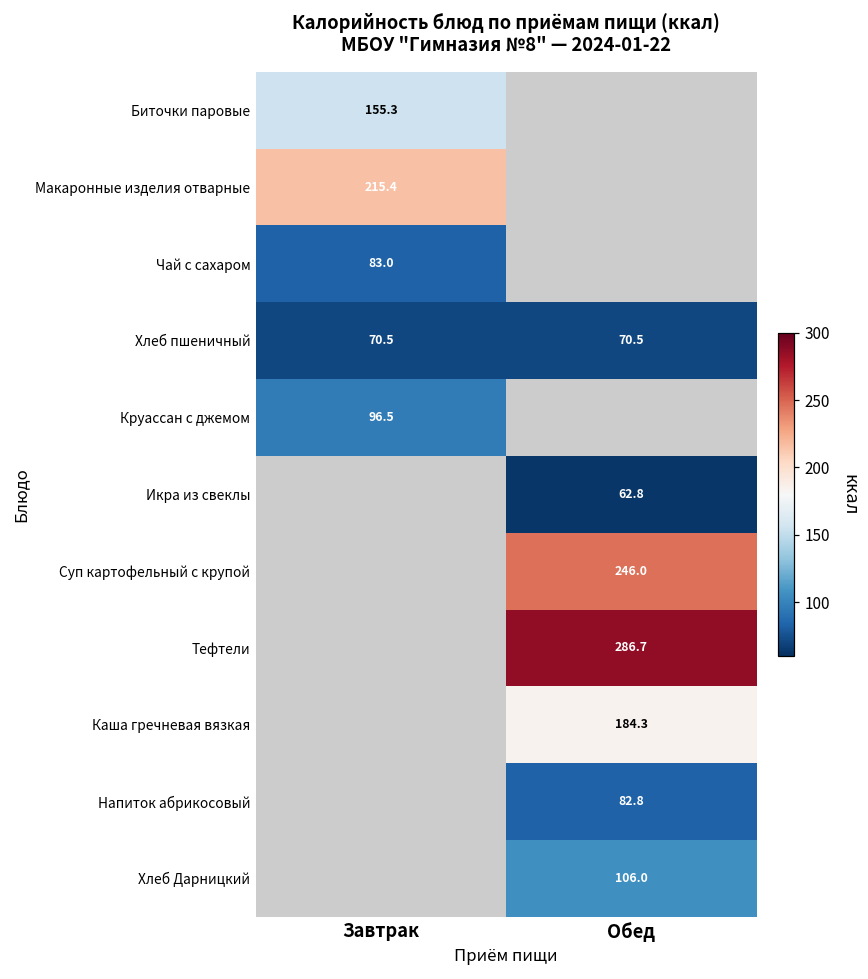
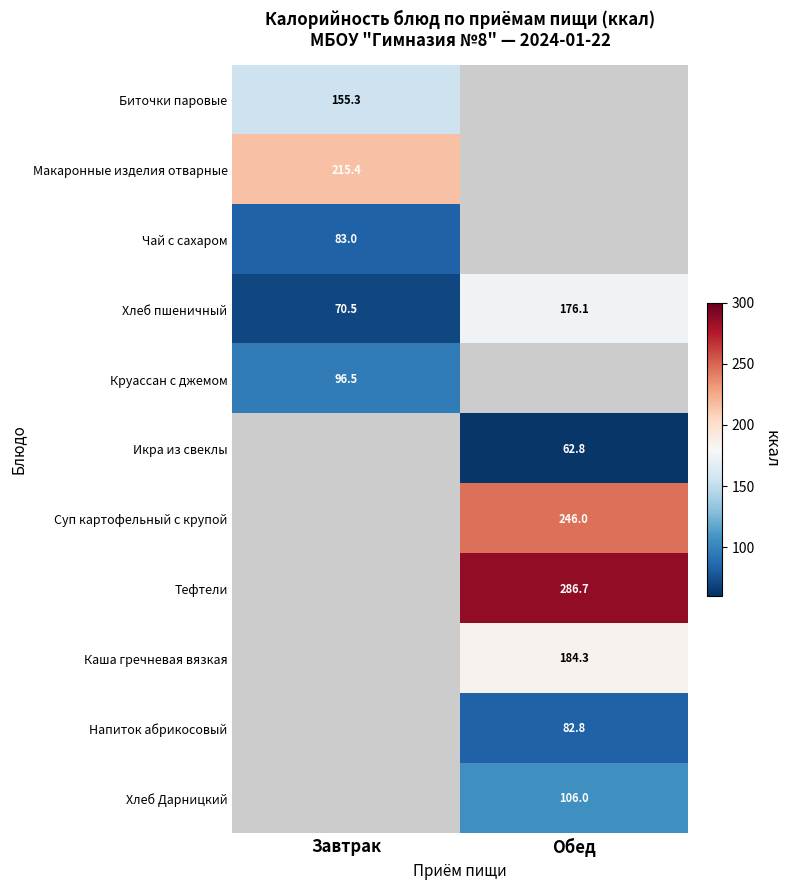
  {
    "Биточки паровые": {
      "Завтрак": 155.3
    },
    "Макаронные изделия отварные": {
      "Завтрак": 215.4
    },
    "Чай с сахаром": {
      "Завтрак": 83.0
    },
    "Хлеб пшеничный": {
      "Завтрак": 70.5,
-     "Обед": 70.5
+     "Обед": 176.1
    },
    "Круассан с джемом": {
      "Завтрак": 96.5
    },
    "Икра из свеклы": {
      "Обед": 62.8
    },
    "Суп картофельный с крупой": {
      "Обед": 246.0
    },
    "Тефтели": {
      "Обед": 286.7
    },
    "Каша гречневая вязкая": {
      "Обед": 184.3
    },
    "Напиток абрикосовый": {
      "Обед": 82.8
    },
    "Хлеб Дарницкий": {
      "Обед": 106.0
    }
  }
